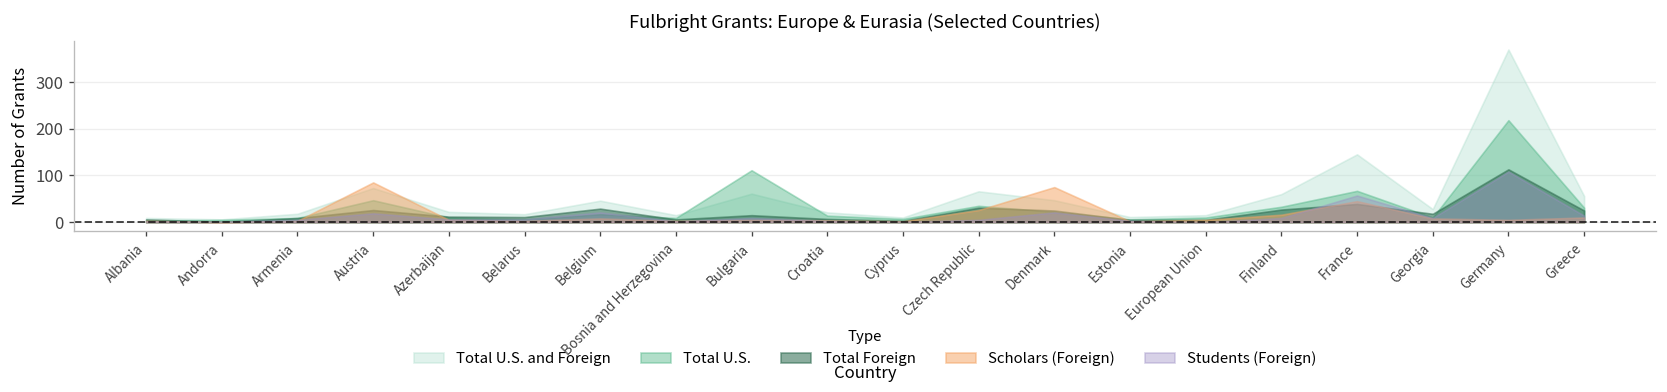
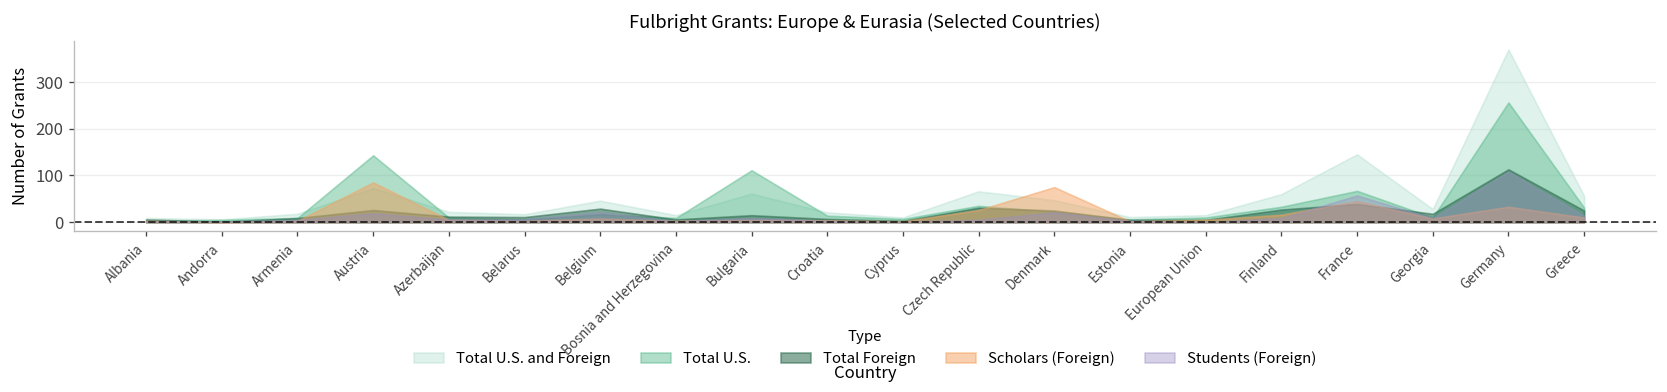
  {
    "Total U.S.": {
-     "Austria": 50,
+     "Austria": 140,
      "Bulgaria": 110,
      "Croatia": 10,
      "France": 70,
-     "Germany": 220
+     "Germany": 260
    },
    "Total Foreign": {
      "Austria": 30,
      "Belgium": 30,
      "Georgia": 20
    },
    "Scholars (Foreign)": {
      "Austria": 90,
      "Belgium": 10,
      "Denmark": 80,
      "Finland": 20,
-     "Germany": 10
+     "Germany": 30
    }
  }
